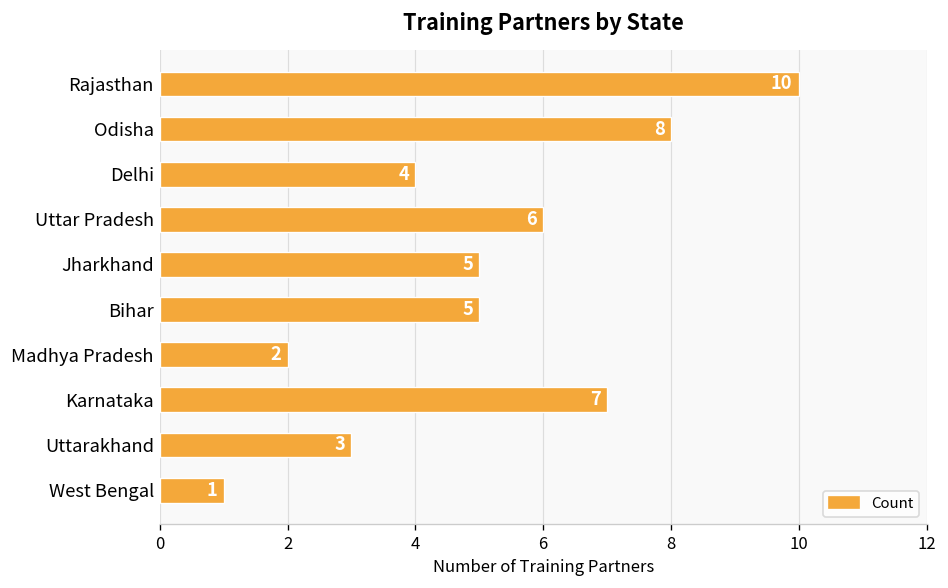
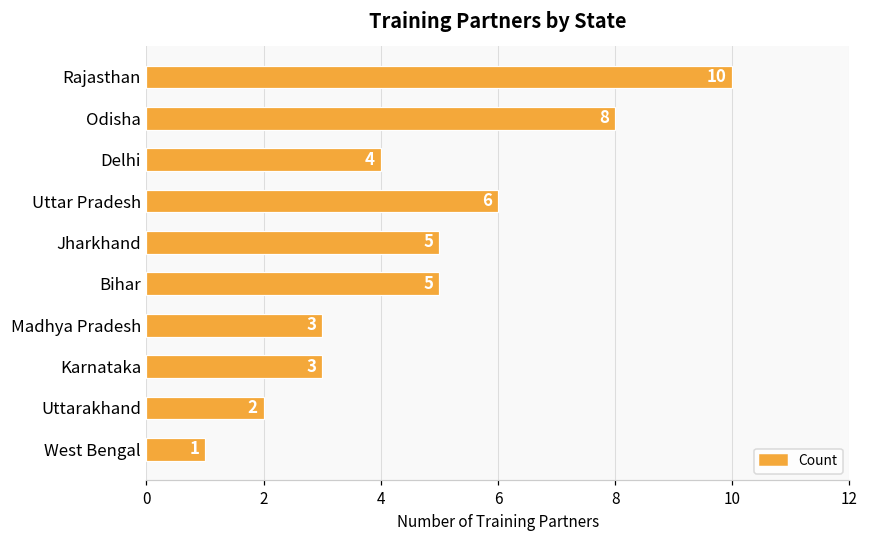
  {
    "Rajasthan": 10,
    "Odisha": 8,
    "Delhi": 4,
    "Uttar Pradesh": 6,
    "Jharkhand": 5,
    "Bihar": 5,
-   "Madhya Pradesh": 2,
-   "Karnataka": 7,
-   "Uttarakhand": 3,
+   "Madhya Pradesh": 3,
+   "Karnataka": 3,
+   "Uttarakhand": 2,
    "West Bengal": 1
  }
